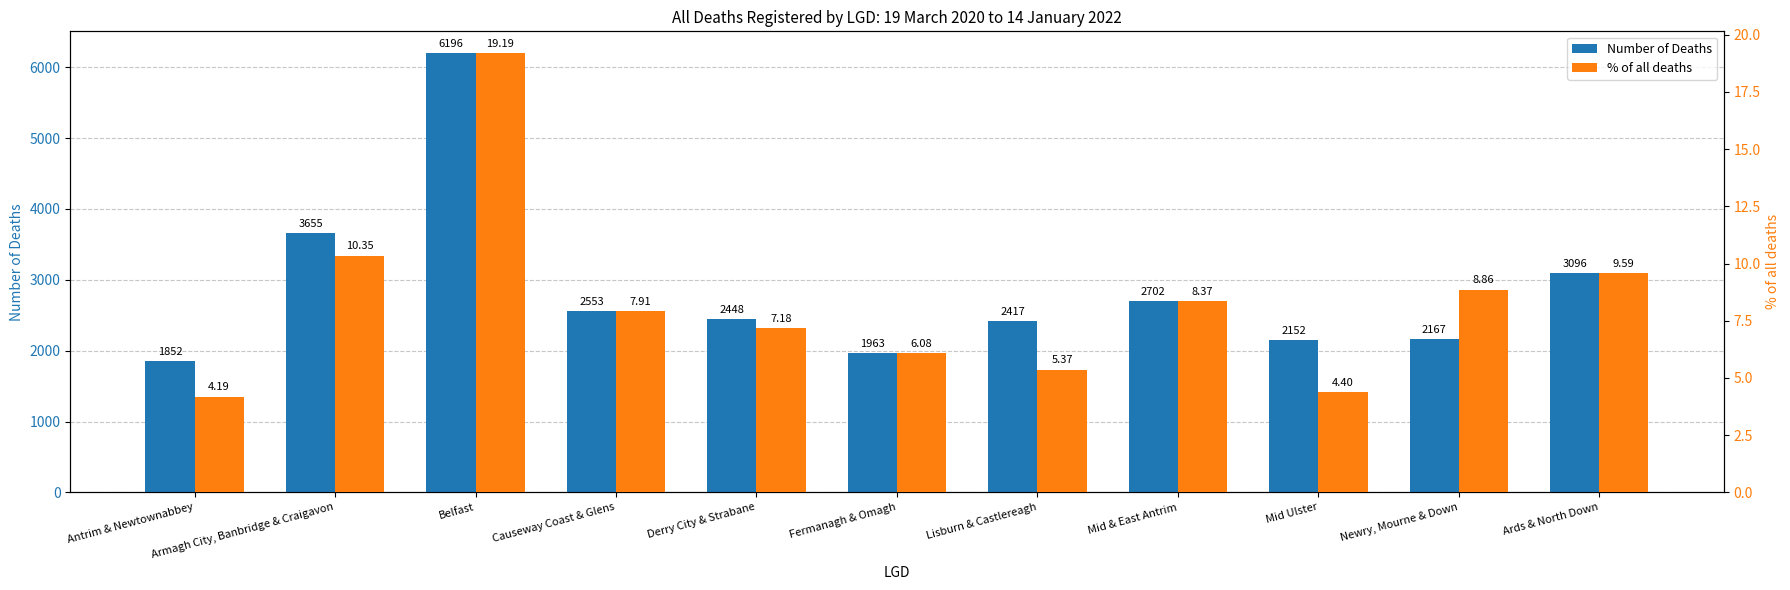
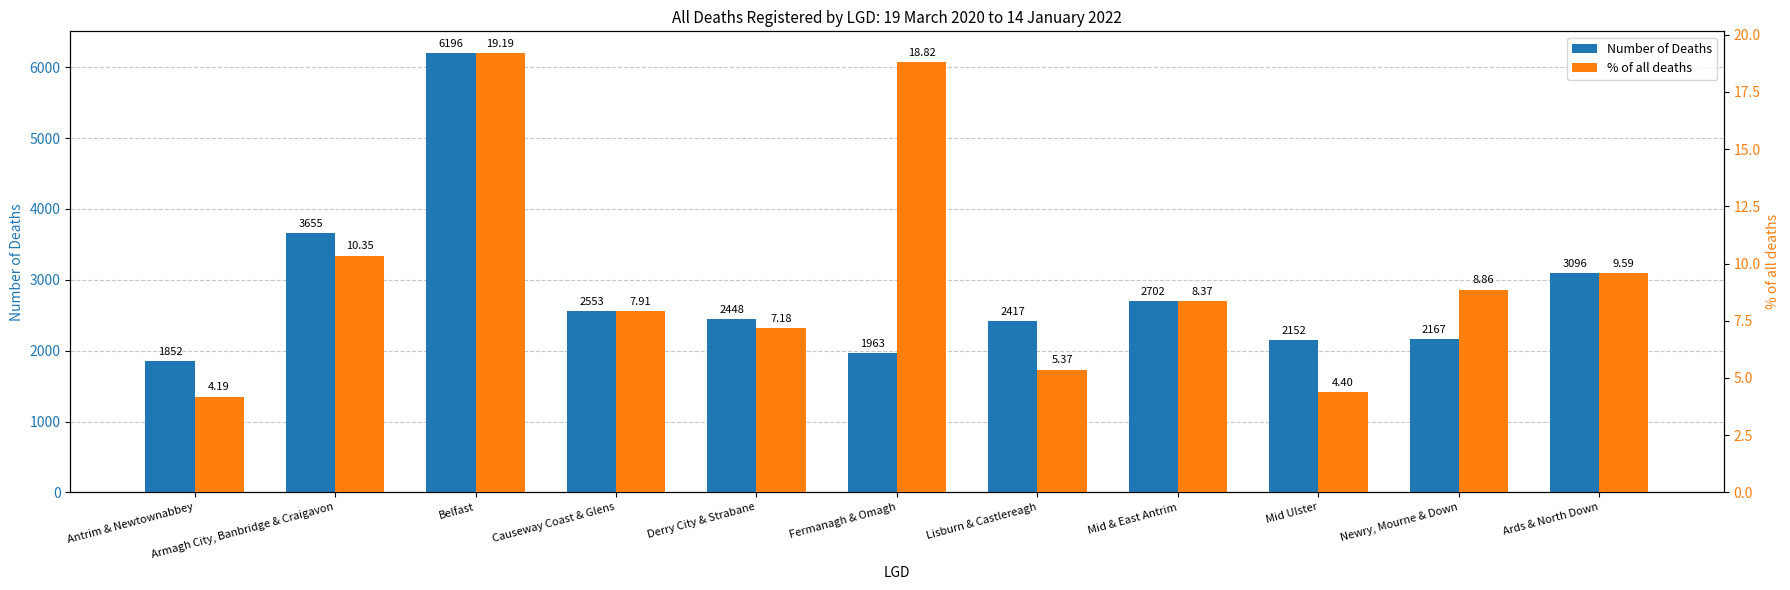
  {
    "Number of Deaths": {
      "Antrim & Newtownabbey": 1852,
      "Armagh City, Banbridge & Craigavon": 3655,
      "Belfast": 6196,
      "Causeway Coast & Glens": 2553,
      "Derry City & Strabane": 2448,
      "Fermanagh & Omagh": 1963,
      "Lisburn & Castlereagh": 2417,
      "Mid & East Antrim": 2702,
      "Mid Ulster": 2152,
      "Newry, Mourne & Down": 2167,
      "Ards & North Down": 3096
    },
    "% of all deaths": {
      "Antrim & Newtownabbey": 4.19,
      "Armagh City, Banbridge & Craigavon": 10.35,
      "Belfast": 19.19,
      "Causeway Coast & Glens": 7.91,
      "Derry City & Strabane": 7.18,
-     "Fermanagh & Omagh": 6.08,
+     "Fermanagh & Omagh": 18.82,
      "Lisburn & Castlereagh": 5.37,
      "Mid & East Antrim": 8.37,
      "Mid Ulster": 4.40,
      "Newry, Mourne & Down": 8.86,
      "Ards & North Down": 9.59
    }
  }
